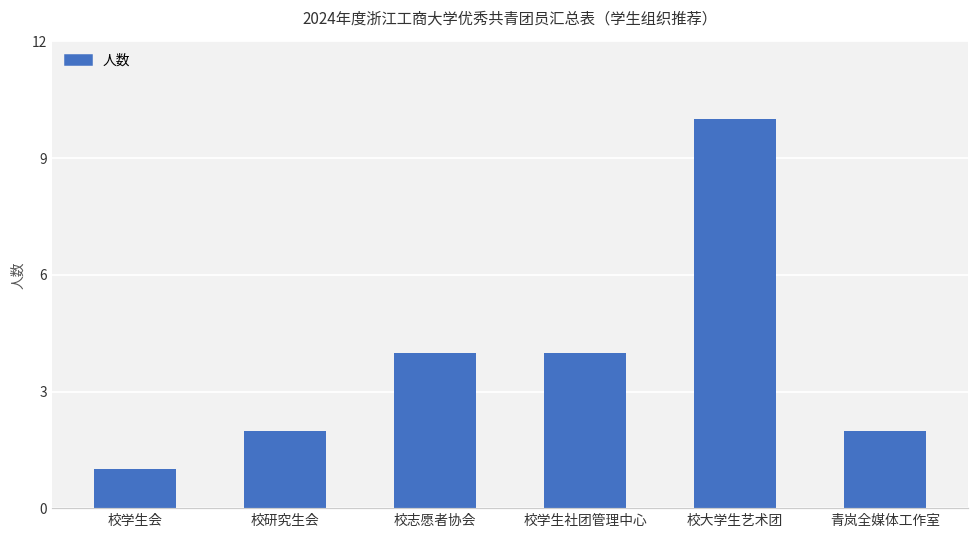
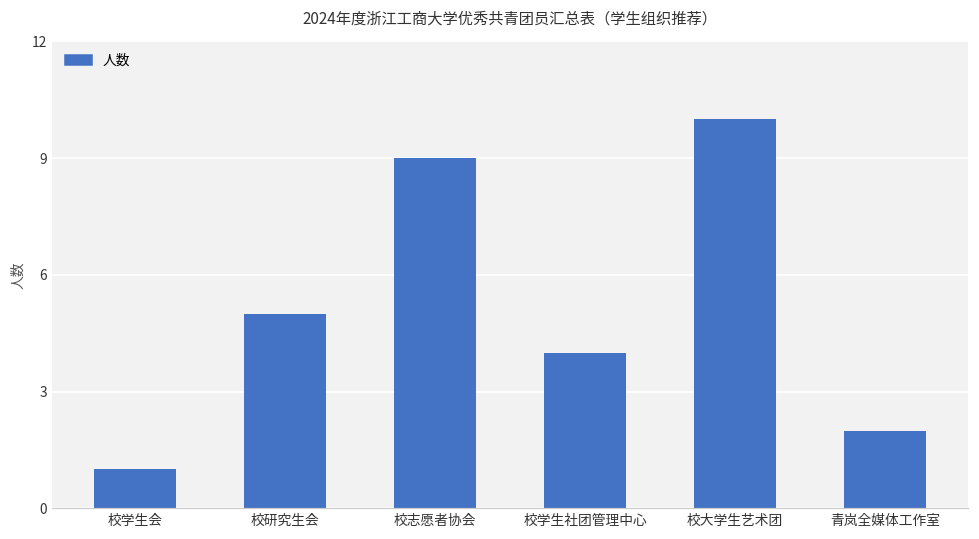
  {
    "校学生会": 1,
-   "校研究生会": 2,
-   "校志愿者协会": 4,
+   "校研究生会": 5,
+   "校志愿者协会": 9,
    "校学生社团管理中心": 4,
    "校大学生艺术团": 10,
    "青岚全媒体工作室": 2
  }
